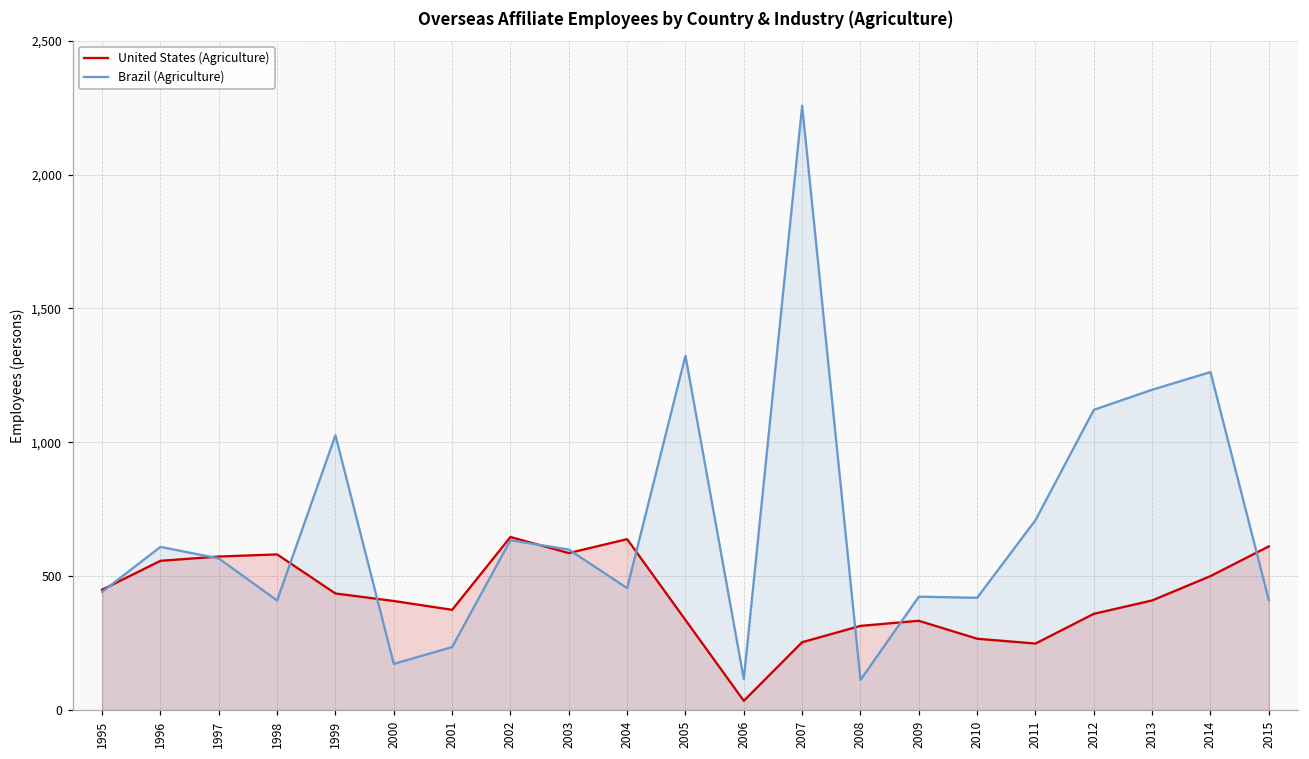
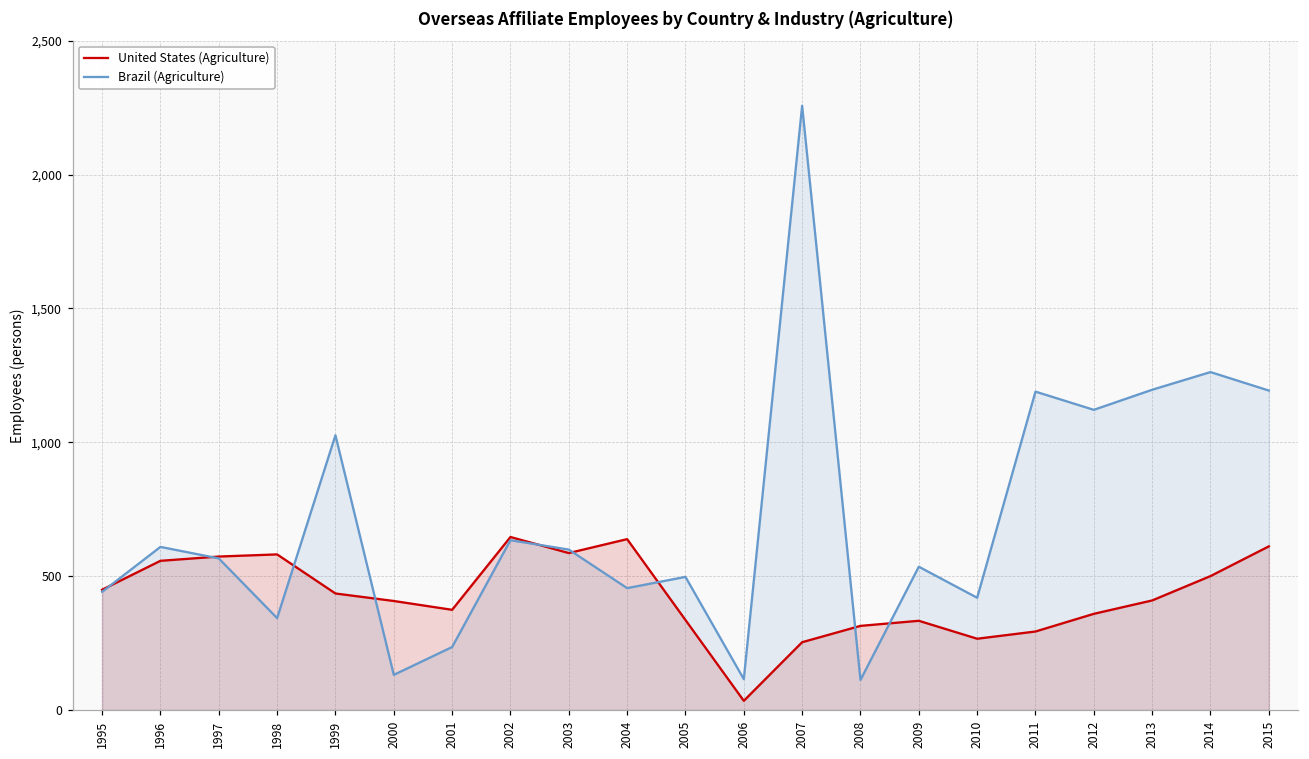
  {
    "United States (Agriculture)": {
      "1996": "560",
      "1998": "580",
      "1999": "440",
      "2000": "410",
      "2001": "370",
      "2002": "650",
      "2003": "590",
      "2004": "640",
      "2005": "340",
      "2006": "30",
      "2007": "250",
      "2008": "310",
      "2009": "330",
      "2010": "270",
-     "2011": "250",
+     "2011": "290",
      "2012": "360",
      "2013": "410",
      "2014": "500",
      "2015": "610"
    },
    "Brazil (Agriculture)": {
      "1996": "610",
-     "1998": "410",
+     "1998": "340",
      "1999": "1,030",
-     "2000": "170",
+     "2000": "130",
      "2001": "240",
      "2002": "630",
      "2003": "600",
      "2004": "460",
-     "2005": "1,320",
+     "2005": "500",
      "2006": "120",
      "2007": "2,260",
      "2008": "110",
-     "2009": "420",
+     "2009": "540",
      "2010": "420",
-     "2011": "710",
+     "2011": "1,190",
      "2012": "1,120",
      "2013": "1,200",
      "2014": "1,260",
-     "2015": "410"
+     "2015": "1,190"
    }
  }
